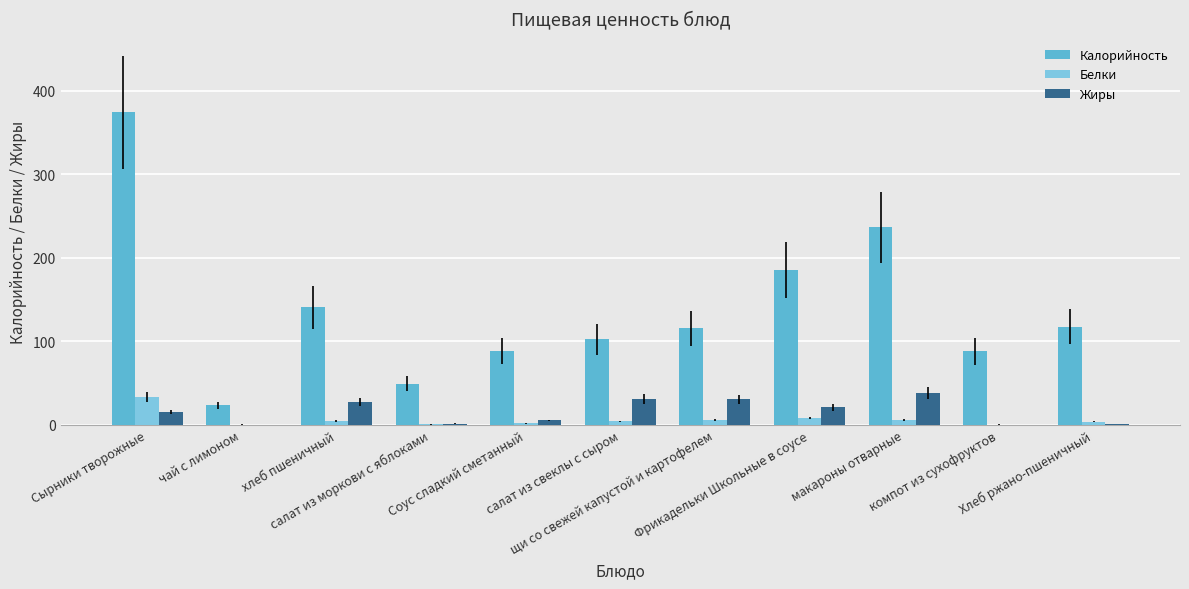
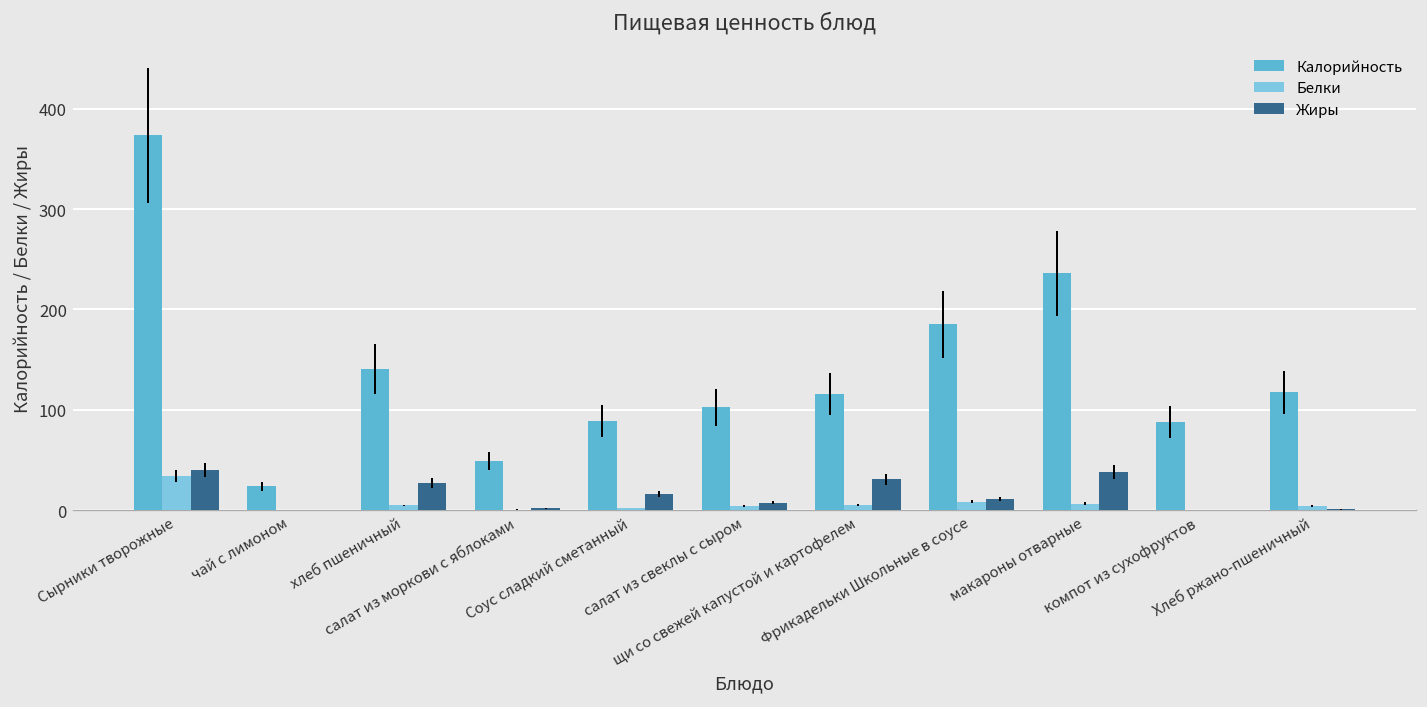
  {
    "Жиры": {
-     "Сырники творожные": 20,
+     "Сырники творожные": 40,
      "хлеб пшеничный": 30,
-     "Соус сладкий сметанный": 10,
-     "салат из свеклы с сыром": 30,
+     "Соус сладкий сметанный": 20,
+     "салат из свеклы с сыром": 10,
      "щи со свежей капустой и картофелем": 30,
-     "Фрикадельки Школьные в соусе": 20,
+     "Фрикадельки Школьные в соусе": 10,
      "макароны отварные": 40,
      "компот из сухофруктов": 0
    }
  }
